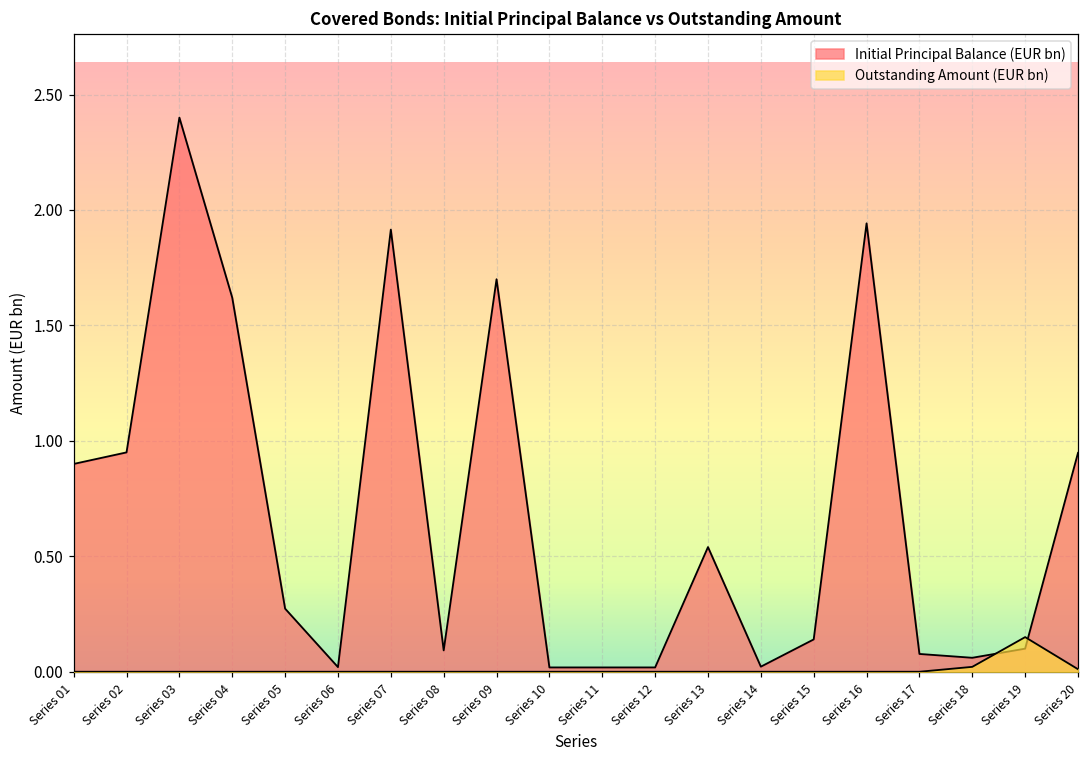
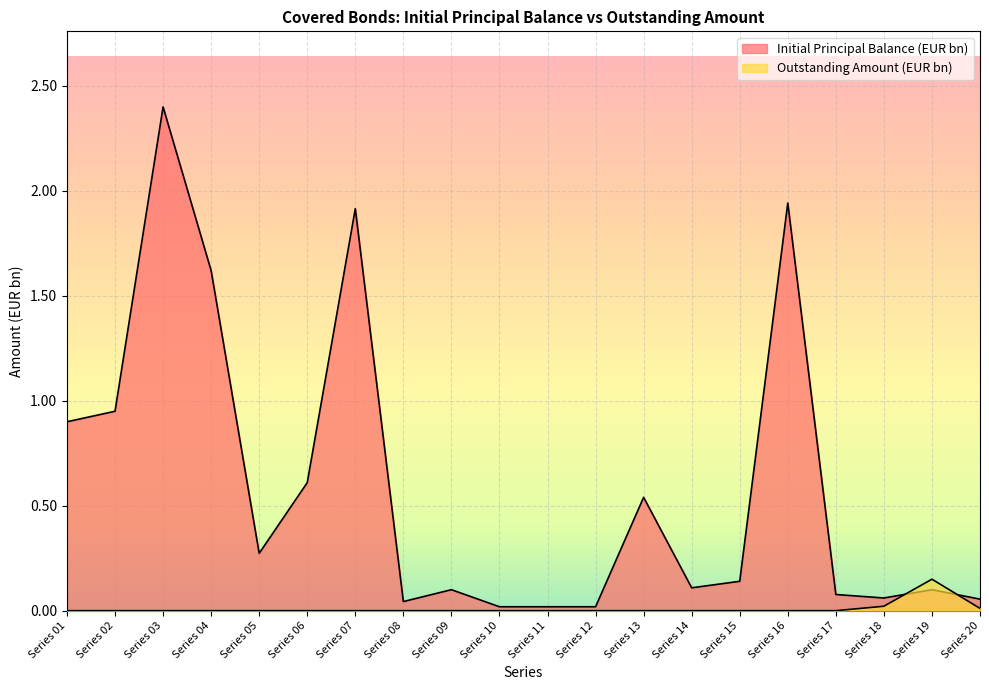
  {
    "Initial Principal Balance (EUR bn)": {
      "Series 01": 0.90,
      "Series 02": 0.95,
      "Series 03": 2.40,
      "Series 04": 1.62,
      "Series 05": 0.27,
-     "Series 06": 0.02,
+     "Series 06": 0.61,
      "Series 07": 1.91,
-     "Series 08": 0.09,
-     "Series 09": 1.7,
+     "Series 08": 0.04,
+     "Series 09": 0.1,
      "Series 10": 0.02,
      "Series 11": 0.02,
      "Series 12": 0.02,
      "Series 13": 0.54,
-     "Series 14": 0.02,
+     "Series 14": 0.11,
      "Series 15": 0.14,
      "Series 16": 1.94,
      "Series 17": 0.08,
      "Series 18": 0.06,
      "Series 19": 0.10,
-     "Series 20": 0.95
+     "Series 20": 0.06
    },
    "Outstanding Amount (EUR bn)": {
      "Series 01": 0.00,
      "Series 02": 0.00,
      "Series 03": 0.00,
      "Series 04": 0.00,
      "Series 05": 0.00,
      "Series 06": 0.00,
      "Series 07": 0.00,
      "Series 08": 0.00,
      "Series 09": 0.00,
      "Series 10": 0.00,
      "Series 11": 0.00,
      "Series 12": 0.00,
      "Series 13": 0.00,
      "Series 14": 0.00,
      "Series 15": 0.00,
      "Series 16": 0.00,
      "Series 17": 0.00,
      "Series 18": 0.02,
      "Series 19": 0.15,
      "Series 20": 0.01
    }
  }
